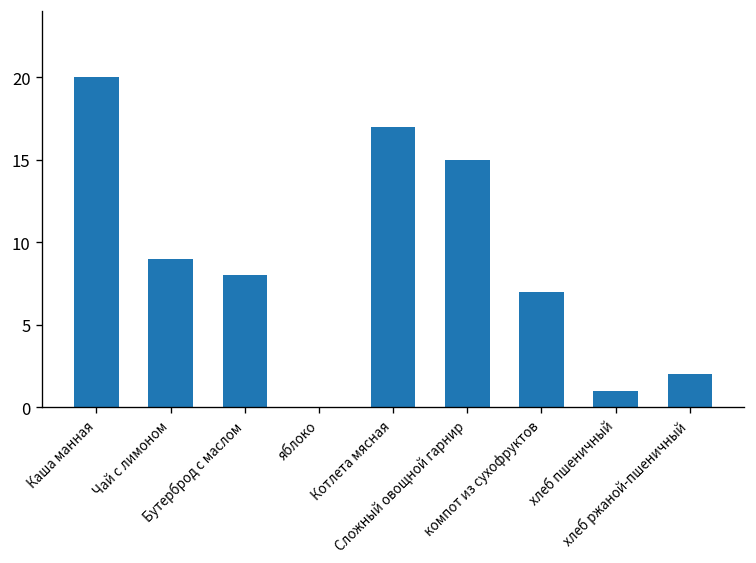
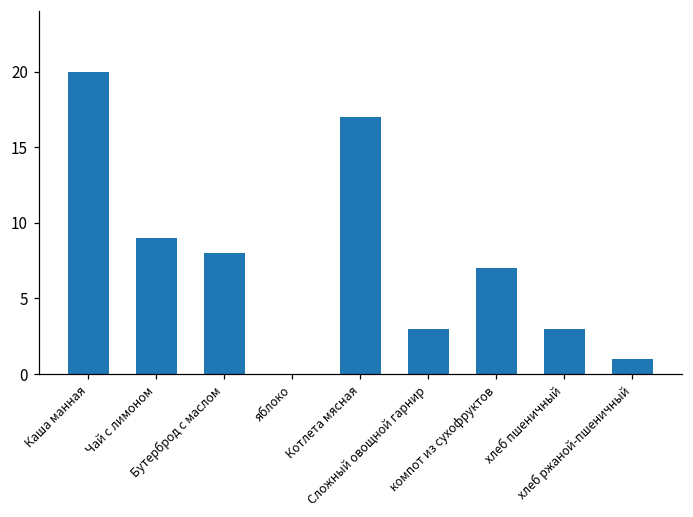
  {
    "Каша манная": 20,
    "Чай с лимоном": 9,
    "Бутерброд с маслом": 8,
    "яблоко": 0,
    "Котлета мясная": 17,
-   "Сложный овощной гарнир": 15,
+   "Сложный овощной гарнир": 3,
    "компот из сухофруктов": 7,
-   "хлеб пшеничный": 1,
-   "хлеб ржаной-пшеничный": 2
+   "хлеб пшеничный": 3,
+   "хлеб ржаной-пшеничный": 1
  }
